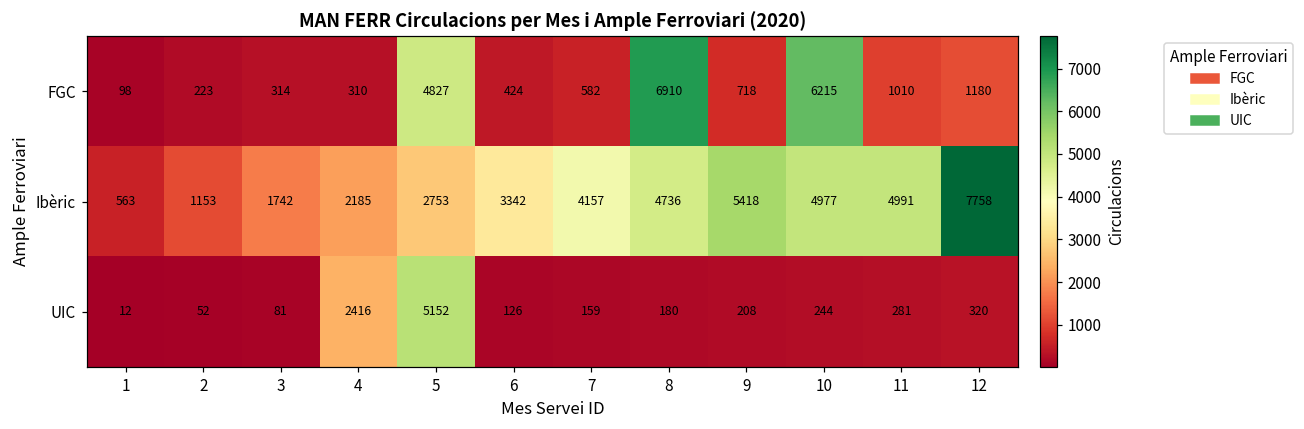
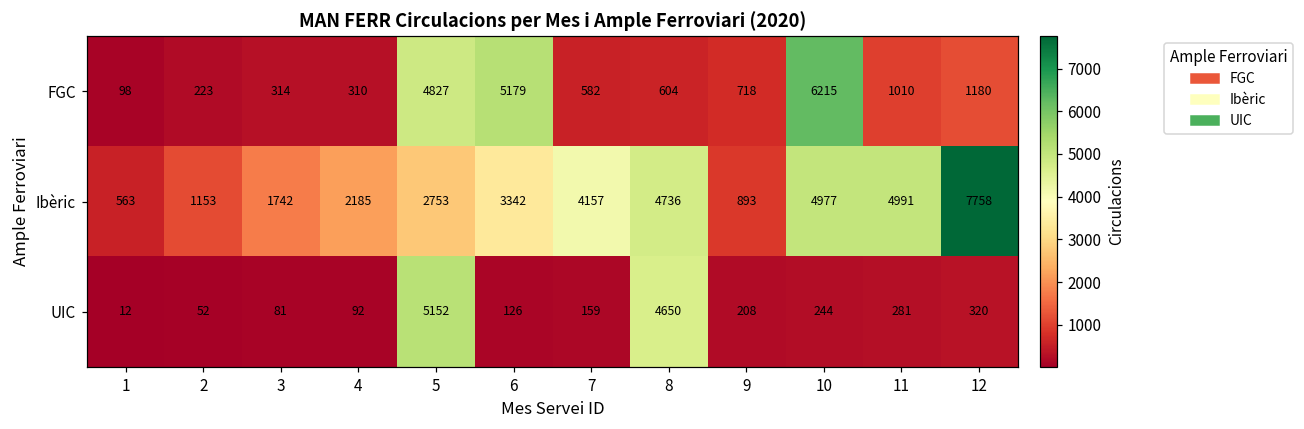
  {
    "FGC": {
      "1": 98,
      "2": 223,
      "3": 314,
      "4": 310,
      "5": 4827,
-     "6": 424,
+     "6": 5179,
      "7": 582,
-     "8": 6910,
+     "8": 604,
      "9": 718,
      "10": 6215,
      "11": 1010,
      "12": 1180
    },
    "Ibèric": {
      "1": 563,
      "2": 1153,
      "3": 1742,
      "4": 2185,
      "5": 2753,
      "6": 3342,
      "7": 4157,
      "8": 4736,
-     "9": 5418,
+     "9": 893,
      "10": 4977,
      "11": 4991,
      "12": 7758
    },
    "UIC": {
      "1": 12,
      "2": 52,
      "3": 81,
-     "4": 2416,
+     "4": 92,
      "5": 5152,
      "6": 126,
      "7": 159,
-     "8": 180,
+     "8": 4650,
      "9": 208,
      "10": 244,
      "11": 281,
      "12": 320
    }
  }
